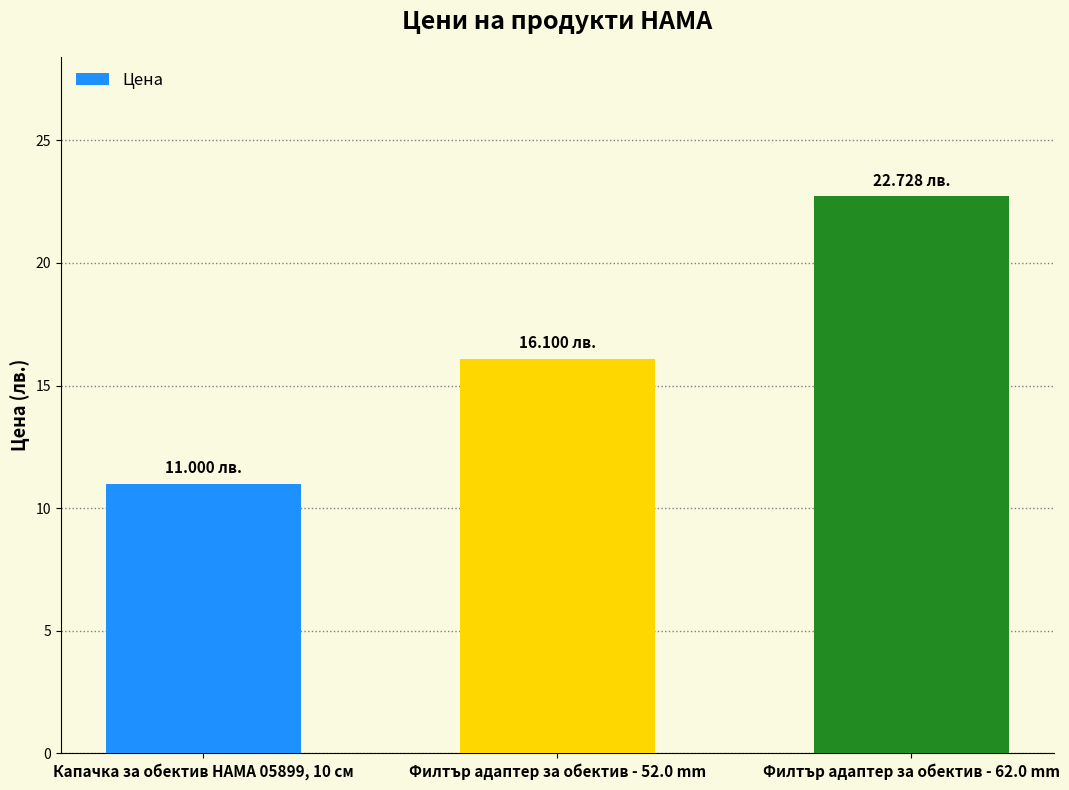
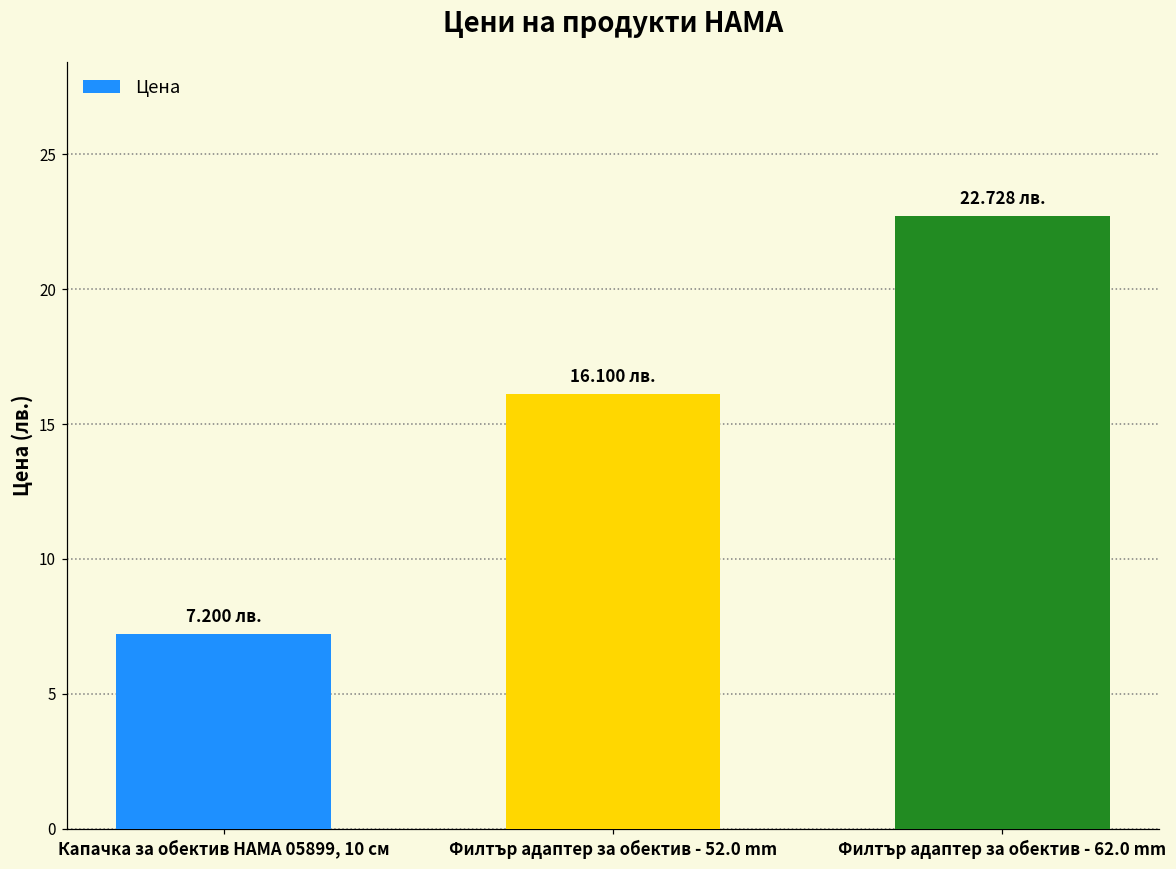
  {
-   "Капачка за обектив HAMA 05899, 10 см": 11.000,
+   "Капачка за обектив HAMA 05899, 10 см": 7.200,
    "Филтър адаптер за обектив - 52.0 mm": 16.100,
    "Филтър адаптер за обектив - 62.0 mm": 22.728
  }
